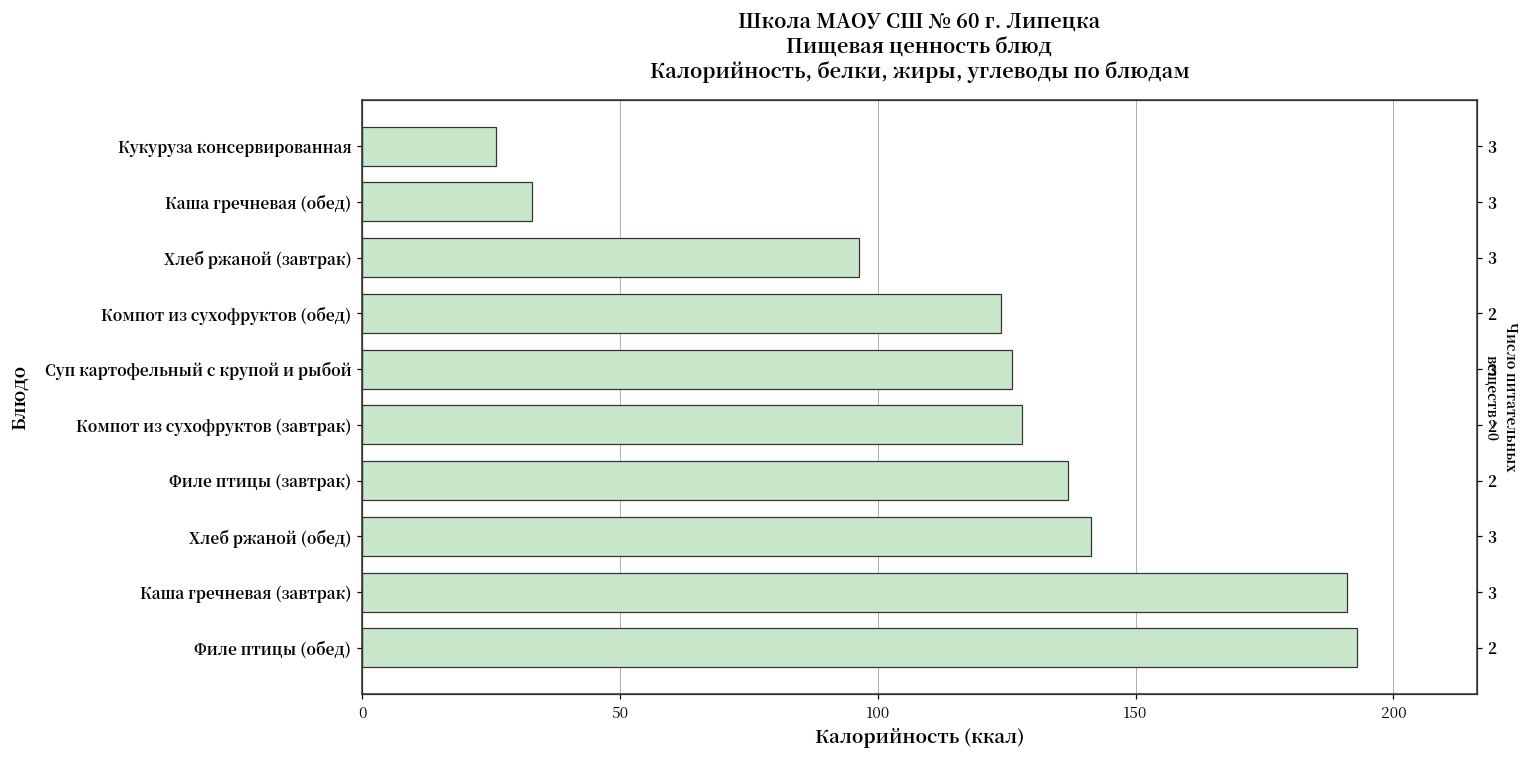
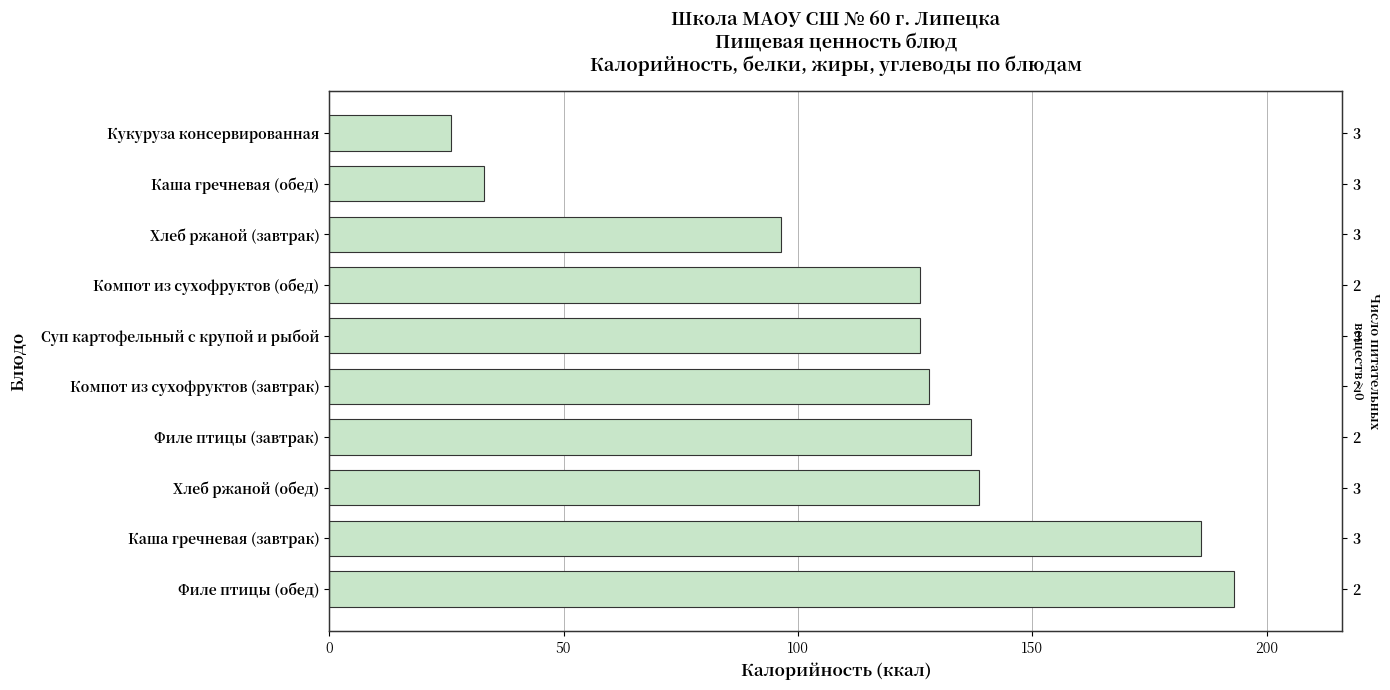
  {
    "Кукуруза консервированная": 26,
    "Каша гречневая (обед)": 33,
    "Хлеб ржаной (завтрак)": 96,
-   "Компот из сухофруктов (обед)": 124,
+   "Компот из сухофруктов (обед)": 126,
    "Суп картофельный с крупой и рыбой": 126,
    "Компот из сухофруктов (завтрак)": 128,
    "Филе птицы (завтрак)": 137,
-   "Хлеб ржаной (обед)": 141,
-   "Каша гречневая (завтрак)": 191,
+   "Хлеб ржаной (обед)": 139,
+   "Каша гречневая (завтрак)": 186,
    "Филе птицы (обед)": 193
  }
